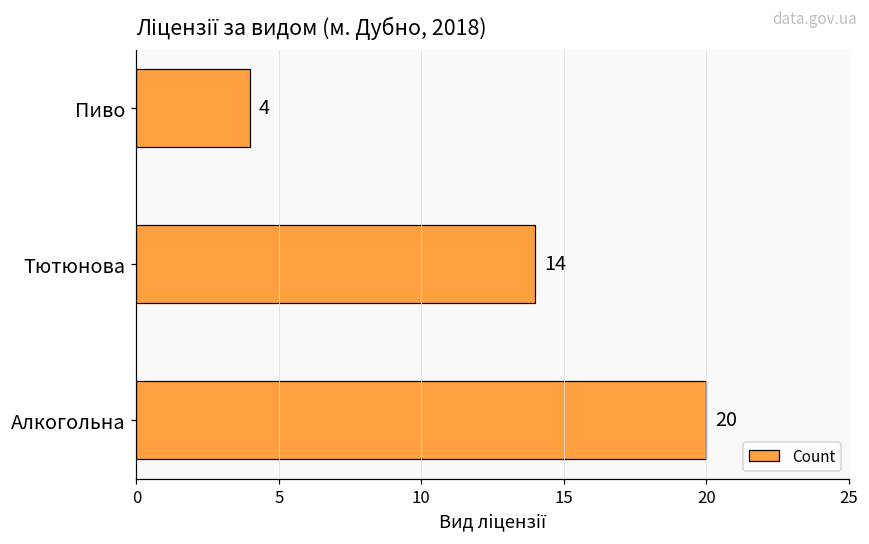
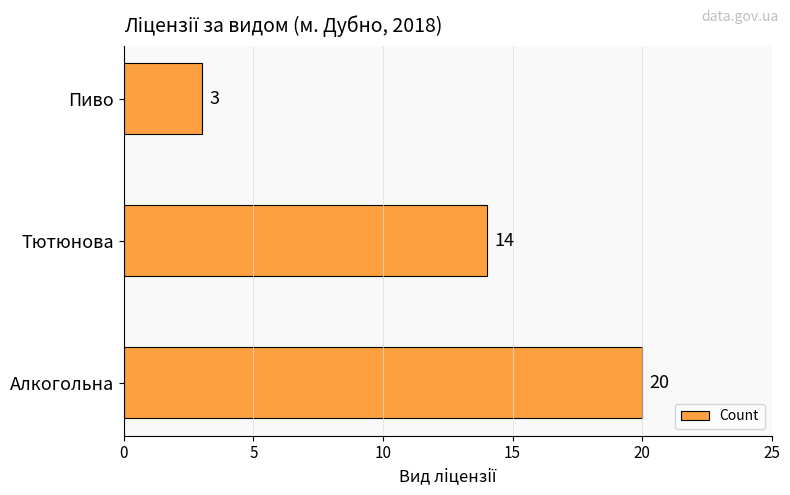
  {
-   "Пиво": 4,
+   "Пиво": 3,
    "Тютюнова": 14,
    "Алкогольна": 20
  }
